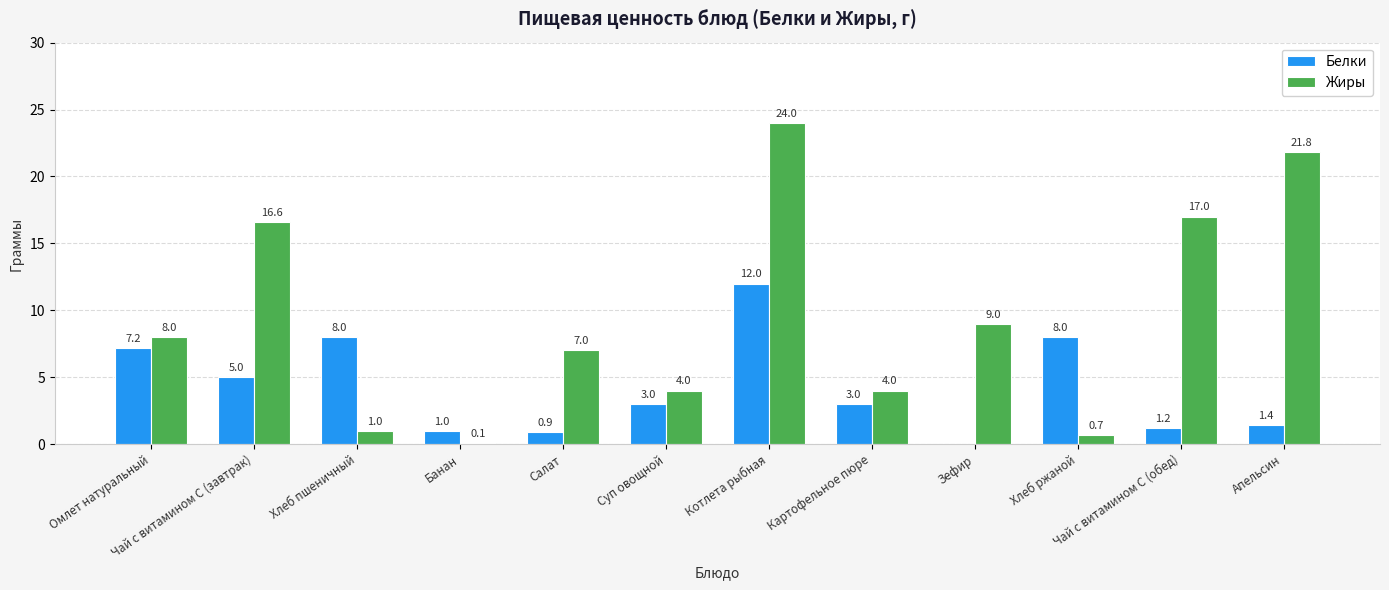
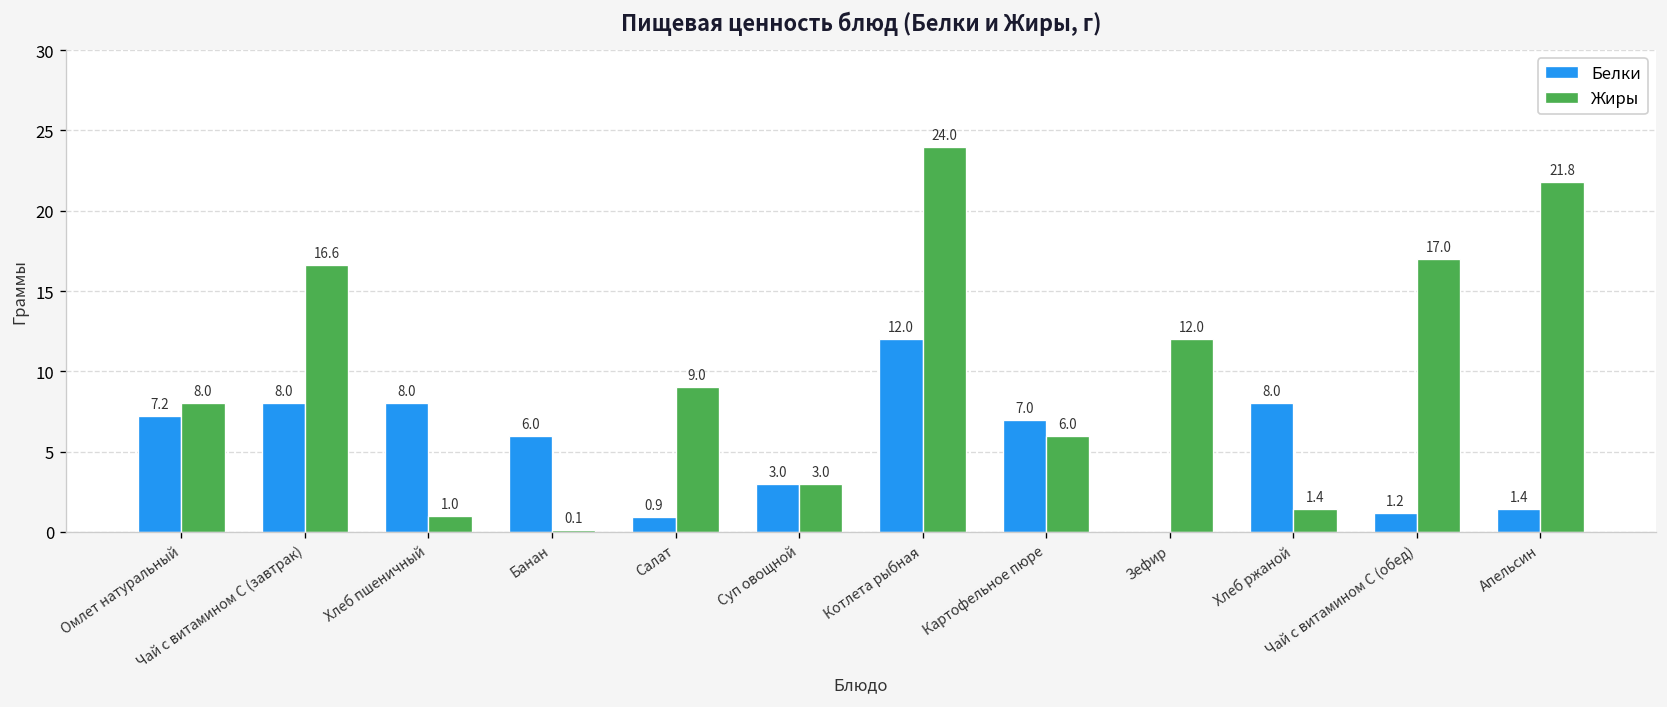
  {
    "Белки": {
      "Омлет натуральный": 7.2,
-     "Чай с витамином С (завтрак)": 5.0,
+     "Чай с витамином С (завтрак)": 8.0,
      "Хлеб пшеничный": 8.0,
-     "Банан": 1.0,
+     "Банан": 6.0,
      "Салат": 0.9,
      "Суп овощной": 3.0,
      "Котлета рыбная": 12.0,
-     "Картофельное пюре": 3.0,
+     "Картофельное пюре": 7.0,
      "Хлеб ржаной": 8.0,
      "Чай с витамином С (обед)": 1.2,
      "Апельсин": 1.4
    },
    "Жиры": {
      "Омлет натуральный": 8.0,
      "Чай с витамином С (завтрак)": 16.6,
      "Хлеб пшеничный": 1.0,
      "Банан": 0.1,
-     "Салат": 7.0,
-     "Суп овощной": 4.0,
+     "Салат": 9.0,
+     "Суп овощной": 3.0,
      "Котлета рыбная": 24.0,
-     "Картофельное пюре": 4.0,
-     "Зефир": 9.0,
-     "Хлеб ржаной": 0.7,
+     "Картофельное пюре": 6.0,
+     "Зефир": 12.0,
+     "Хлеб ржаной": 1.4,
      "Чай с витамином С (обед)": 17.0,
      "Апельсин": 21.8
    }
  }
